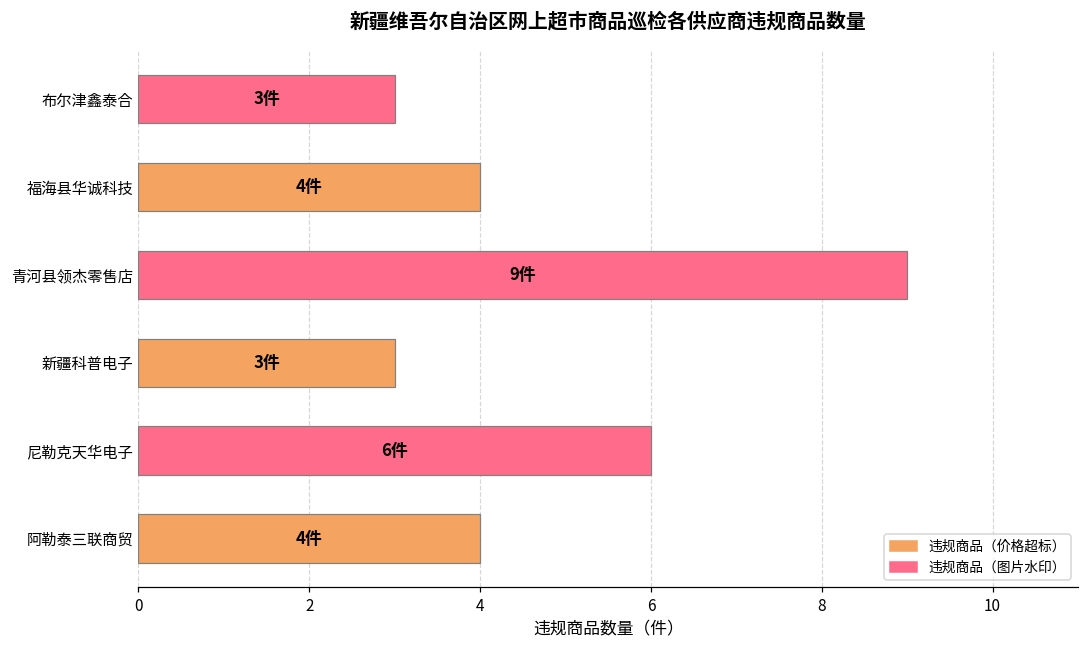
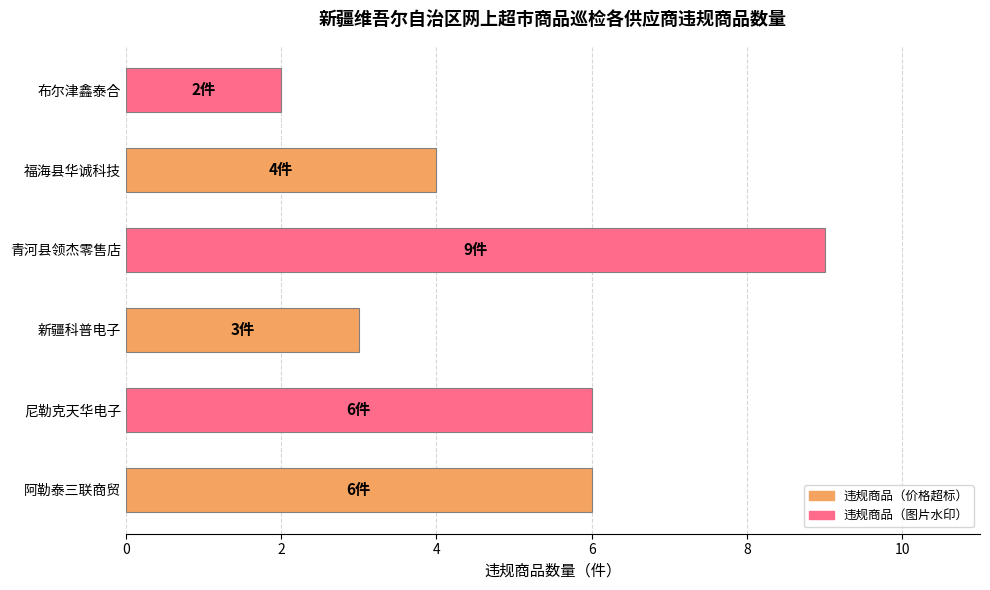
  {
-   "布尔津鑫泰合": "3件",
+   "布尔津鑫泰合": "2件",
    "福海县华诚科技": "4件",
    "青河县领杰零售店": "9件",
    "新疆科普电子": "3件",
    "尼勒克天华电子": "6件",
-   "阿勒泰三联商贸": "4件"
+   "阿勒泰三联商贸": "6件"
  }
